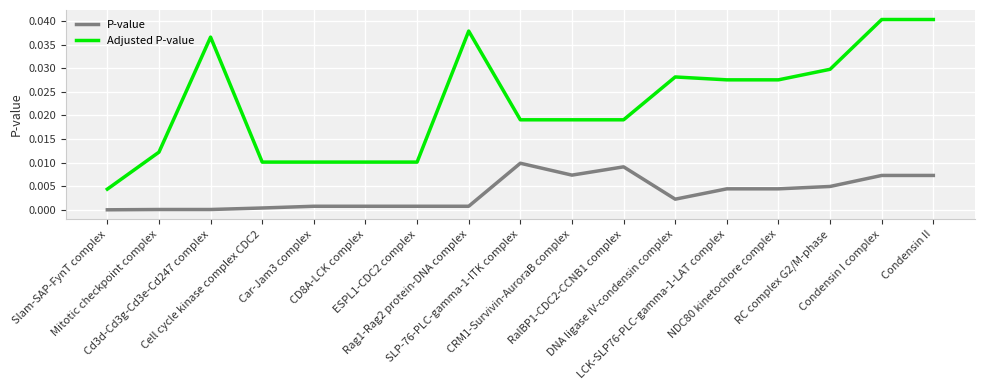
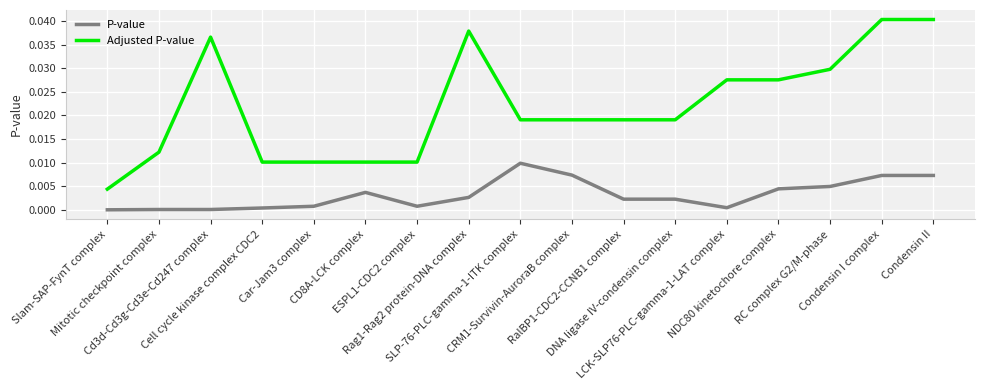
  {
    "P-value": {
      "Slam-SAP-FynT complex": 0.000,
      "Mitotic checkpoint complex": 0.000,
      "Cd3d-Cd3g-Cd3e-Cd247 complex": 0.000,
      "Cell cycle kinase complex CDC2": 0.000,
      "Car-Jam3 complex": 0.001,
-     "CD8A-LCK complex": 0.001,
+     "CD8A-LCK complex": 0.004,
      "ESPL1-CDC2 complex": 0.001,
-     "Rag1-Rag2 protein-DNA complex": 0.001,
+     "Rag1-Rag2 protein-DNA complex": 0.003,
      "SLP-76-PLC-gamma-1-ITK complex": 0.010,
      "CRM1-Survivin-AuroraB complex": 0.007,
-     "RalBP1-CDC2-CCNB1 complex": 0.009,
+     "RalBP1-CDC2-CCNB1 complex": 0.002,
      "DNA ligase IV-condensin complex": 0.002,
-     "LCK-SLP76-PLC-gamma-1-LAT complex": 0.004,
+     "LCK-SLP76-PLC-gamma-1-LAT complex": 0.000,
      "NDC80 kinetochore complex": 0.004,
      "RC complex G2/M-phase": 0.005,
      "Condensin I complex": 0.007,
      "Condensin II": 0.007
    },
    "Adjusted P-value": {
      "Slam-SAP-FynT complex": 0.004,
      "Mitotic checkpoint complex": 0.012,
      "Cd3d-Cd3g-Cd3e-Cd247 complex": 0.037,
      "Cell cycle kinase complex CDC2": 0.010,
      "Car-Jam3 complex": 0.010,
      "CD8A-LCK complex": 0.010,
      "ESPL1-CDC2 complex": 0.010,
      "Rag1-Rag2 protein-DNA complex": 0.038,
      "SLP-76-PLC-gamma-1-ITK complex": 0.019,
      "CRM1-Survivin-AuroraB complex": 0.019,
      "RalBP1-CDC2-CCNB1 complex": 0.019,
-     "DNA ligase IV-condensin complex": 0.028,
+     "DNA ligase IV-condensin complex": 0.019,
      "LCK-SLP76-PLC-gamma-1-LAT complex": 0.028,
      "NDC80 kinetochore complex": 0.028,
      "RC complex G2/M-phase": 0.030,
      "Condensin I complex": 0.040,
      "Condensin II": 0.040
    }
  }
